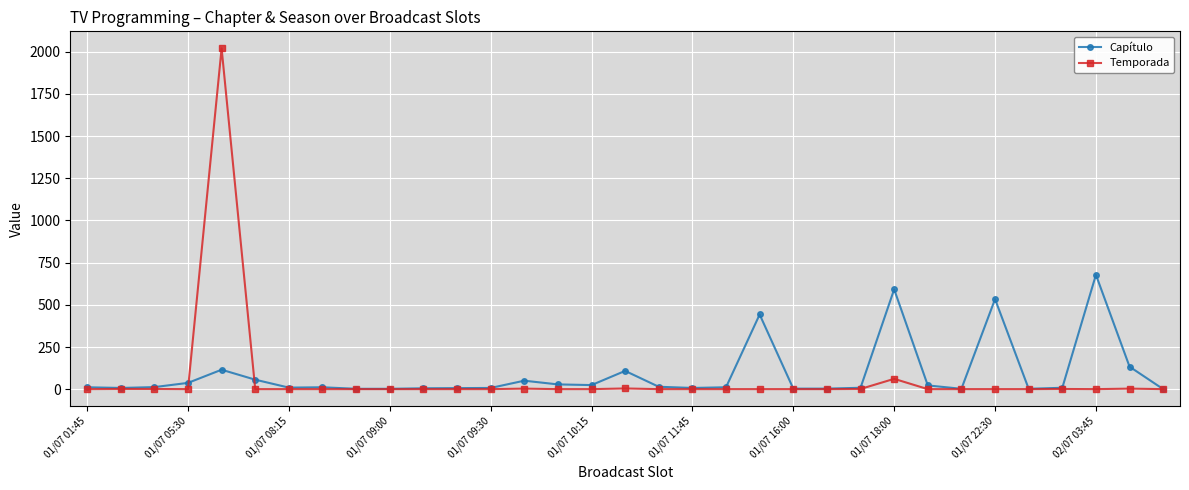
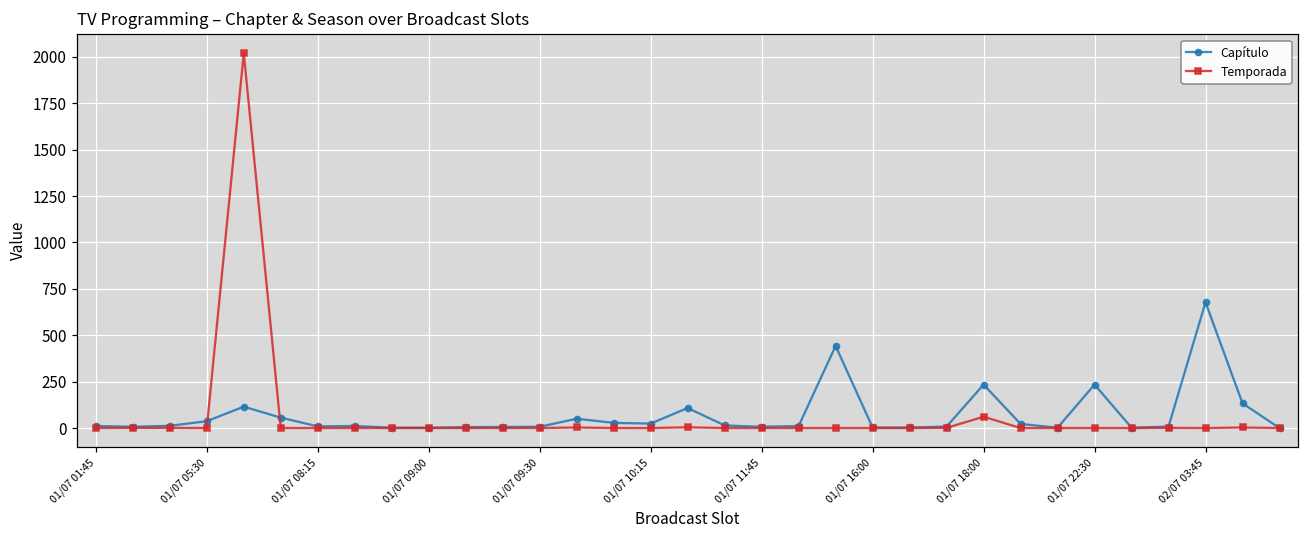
  {
    "Capítulo": {
      "01/07 05:30": 40,
      "01/07 10:15": 30,
-     "01/07 18:00": 590,
-     "01/07 22:30": 530,
+     "01/07 18:00": 240,
+     "01/07 22:30": 240,
      "02/07 03:45": 680
    },
    "Temporada": {
      "01/07 05:30": 0,
      "01/07 10:15": 0,
      "01/07 18:00": 60,
      "01/07 22:30": 0,
      "02/07 03:45": 0
    }
  }
